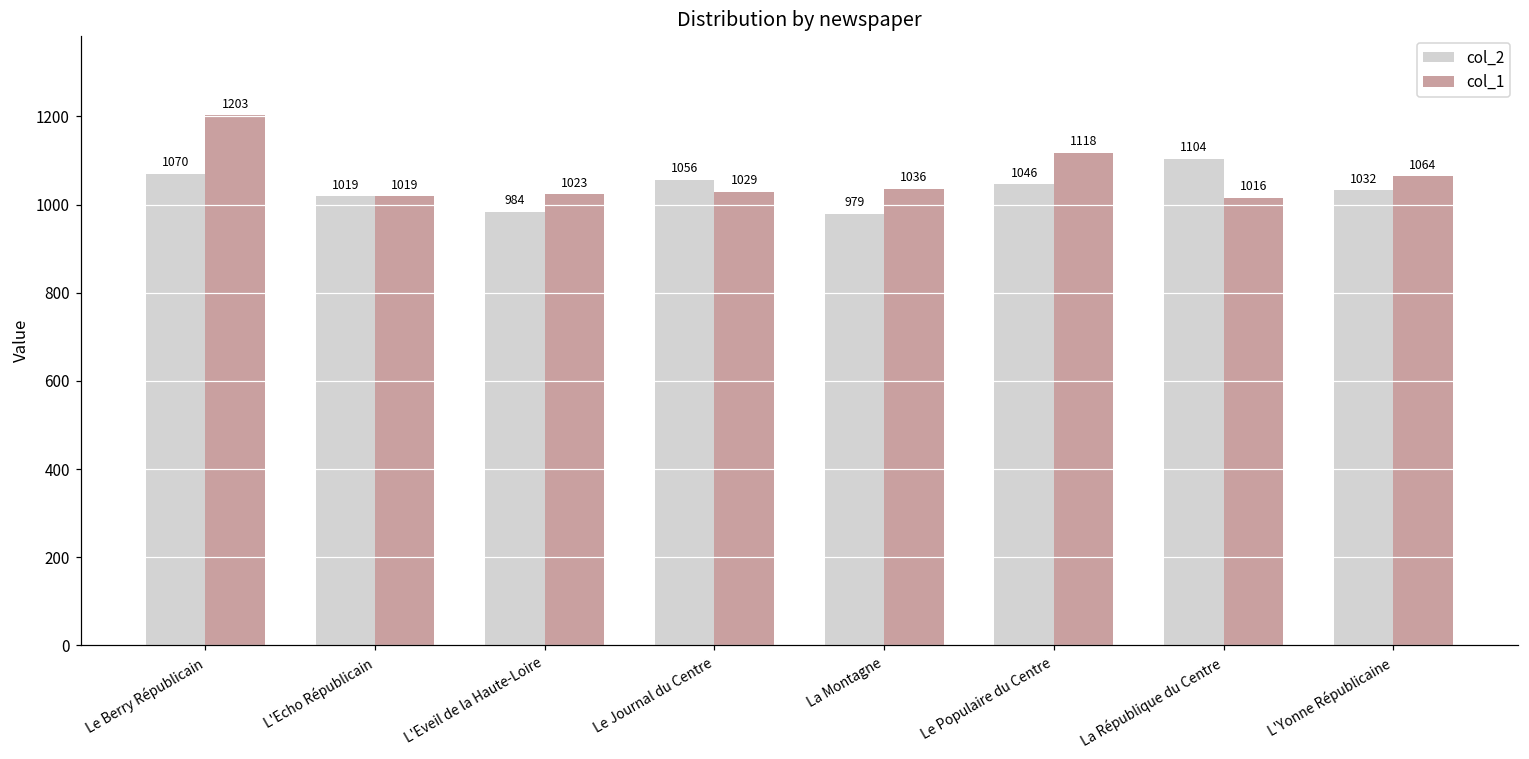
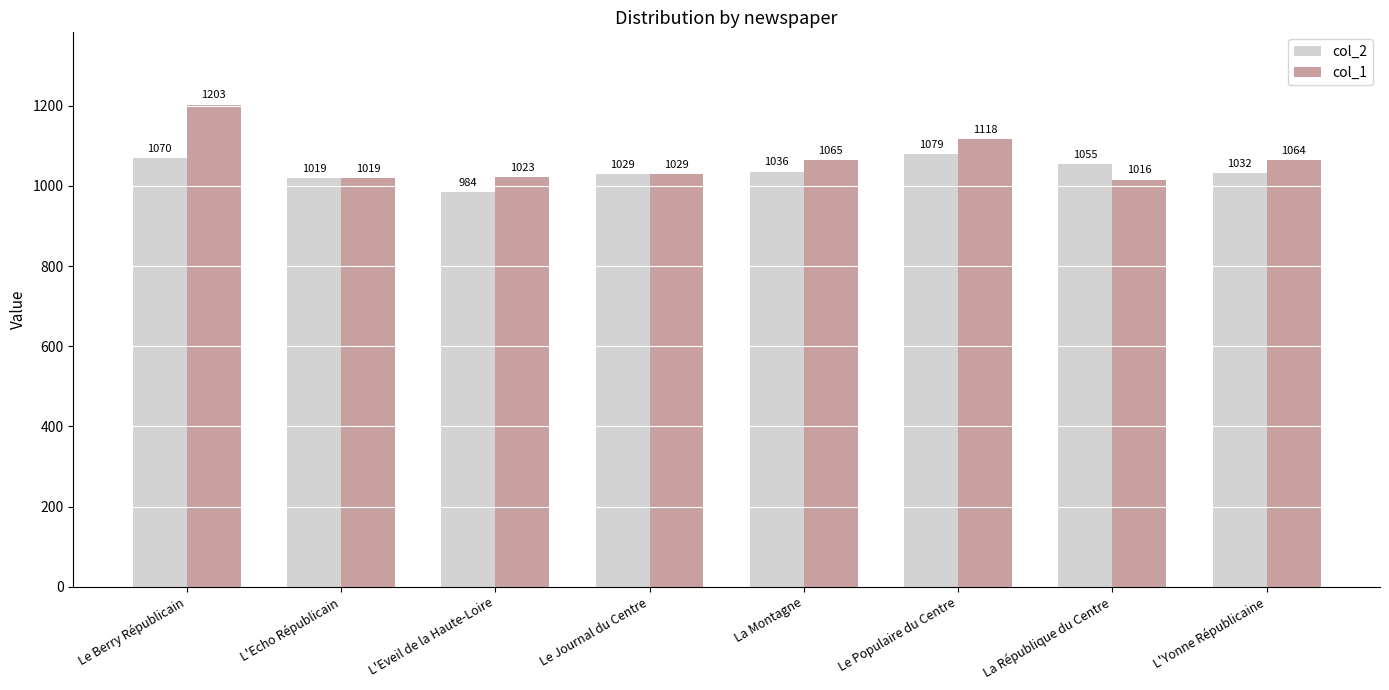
  {
    "col_2": {
      "Le Berry Républicain": 1070,
      "L'Echo Républicain": 1019,
      "L'Eveil de la Haute-Loire": 984,
-     "Le Journal du Centre": 1056,
-     "La Montagne": 979,
-     "Le Populaire du Centre": 1046,
-     "La République du Centre": 1104,
+     "Le Journal du Centre": 1029,
+     "La Montagne": 1036,
+     "Le Populaire du Centre": 1079,
+     "La République du Centre": 1055,
      "L'Yonne Républicaine": 1032
    },
    "col_1": {
      "Le Berry Républicain": 1203,
      "L'Echo Républicain": 1019,
      "L'Eveil de la Haute-Loire": 1023,
      "Le Journal du Centre": 1029,
-     "La Montagne": 1036,
+     "La Montagne": 1065,
      "Le Populaire du Centre": 1118,
      "La République du Centre": 1016,
      "L'Yonne Républicaine": 1064
    }
  }
